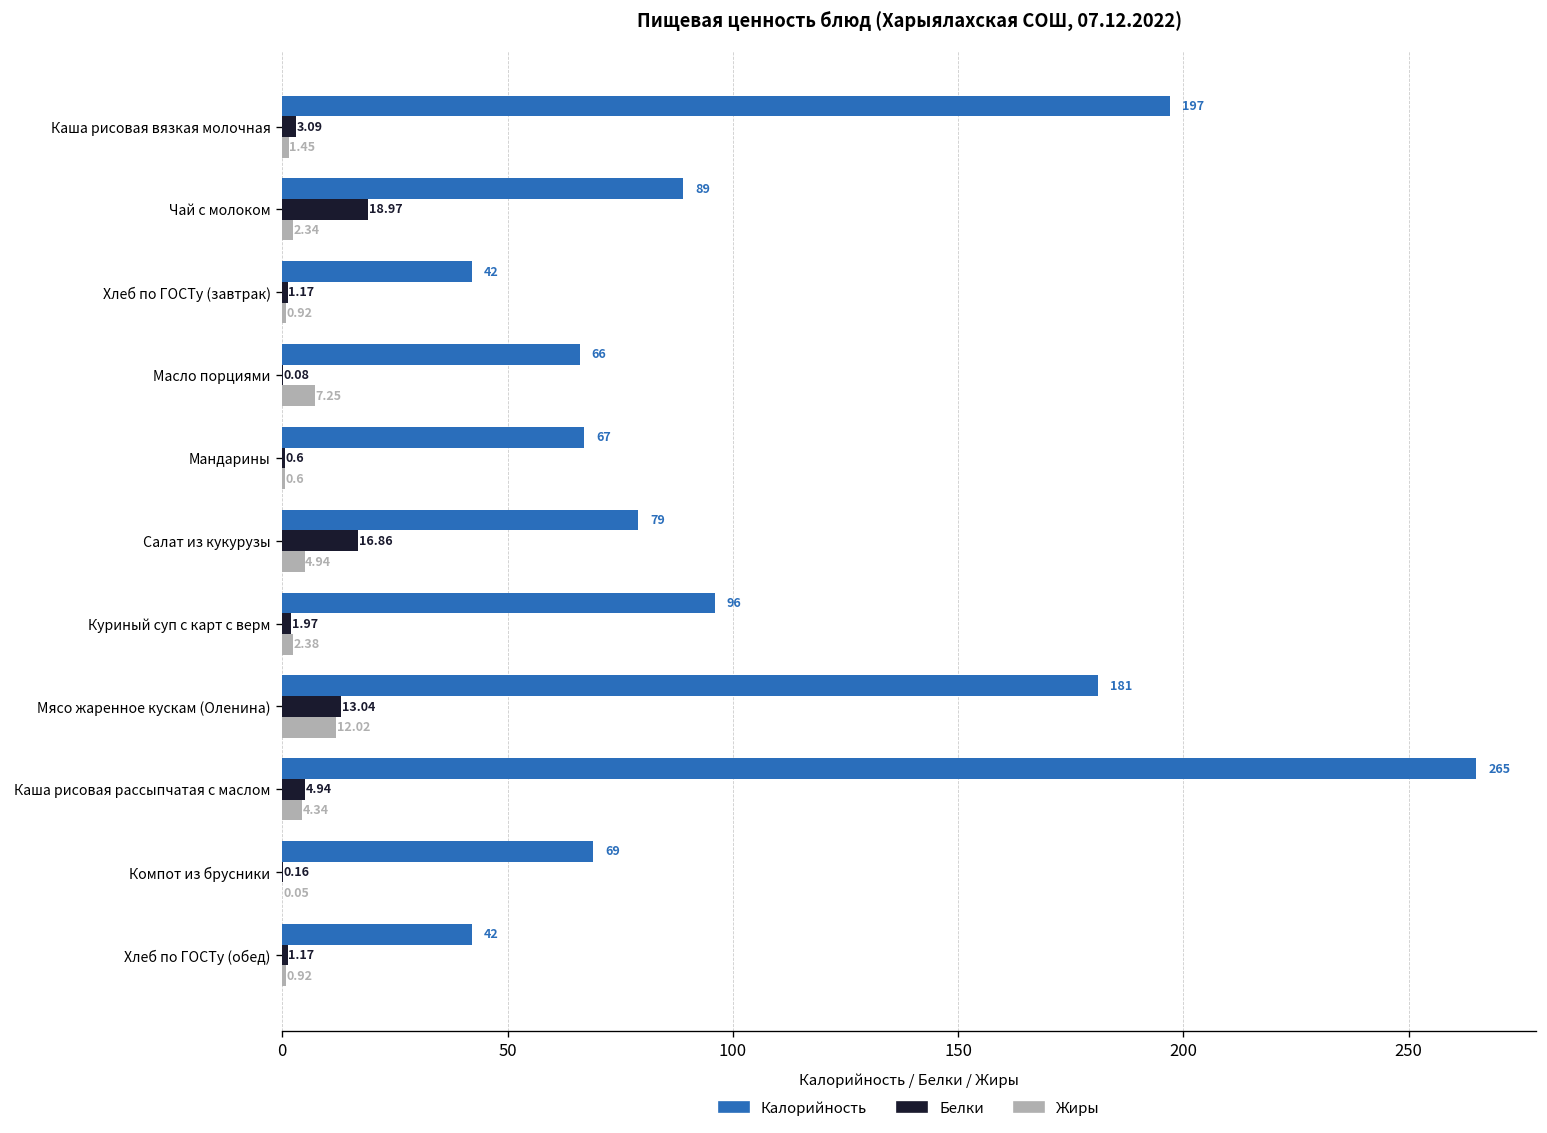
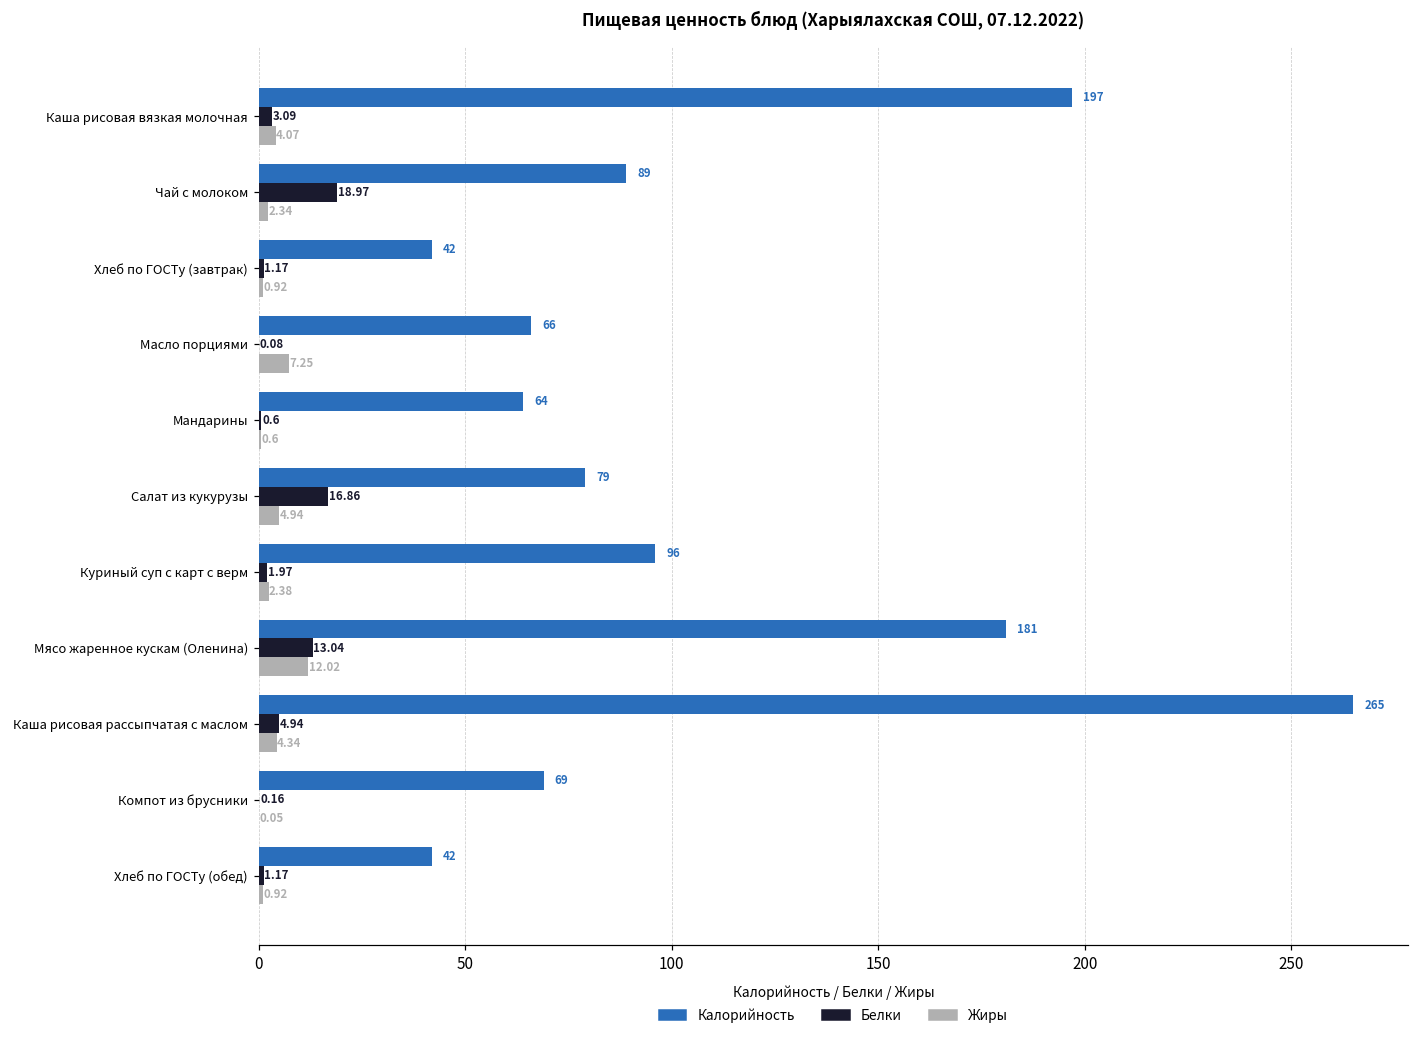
  {
    "Калорийность": {
      "Каша рисовая вязкая молочная": 197,
      "Чай с молоком": 89,
      "Хлеб по ГОСТу (завтрак)": 42,
      "Масло порциями": 66,
-     "Мандарины": 67,
+     "Мандарины": 64,
      "Салат из кукурузы": 79,
      "Куриный суп с карт с верм": 96,
      "Мясо жаренное кускам (Оленина)": 181,
      "Каша рисовая рассыпчатая с маслом": 265,
      "Компот из брусники": 69,
      "Хлеб по ГОСТу (обед)": 42
    },
    "Белки": {
      "Каша рисовая вязкая молочная": 3.09,
      "Чай с молоком": 18.97,
      "Хлеб по ГОСТу (завтрак)": 1.17,
      "Масло порциями": 0.08,
      "Мандарины": 0.6,
      "Салат из кукурузы": 16.86,
      "Куриный суп с карт с верм": 1.97,
      "Мясо жаренное кускам (Оленина)": 13.04,
      "Каша рисовая рассыпчатая с маслом": 4.94,
      "Компот из брусники": 0.16,
      "Хлеб по ГОСТу (обед)": 1.17
    },
    "Жиры": {
-     "Каша рисовая вязкая молочная": 1.45,
+     "Каша рисовая вязкая молочная": 4.07,
      "Чай с молоком": 2.34,
      "Хлеб по ГОСТу (завтрак)": 0.92,
      "Масло порциями": 7.25,
      "Мандарины": 0.6,
      "Салат из кукурузы": 4.94,
      "Куриный суп с карт с верм": 2.38,
      "Мясо жаренное кускам (Оленина)": 12.02,
      "Каша рисовая рассыпчатая с маслом": 4.34,
      "Компот из брусники": 0.05,
      "Хлеб по ГОСТу (обед)": 0.92
    }
  }
